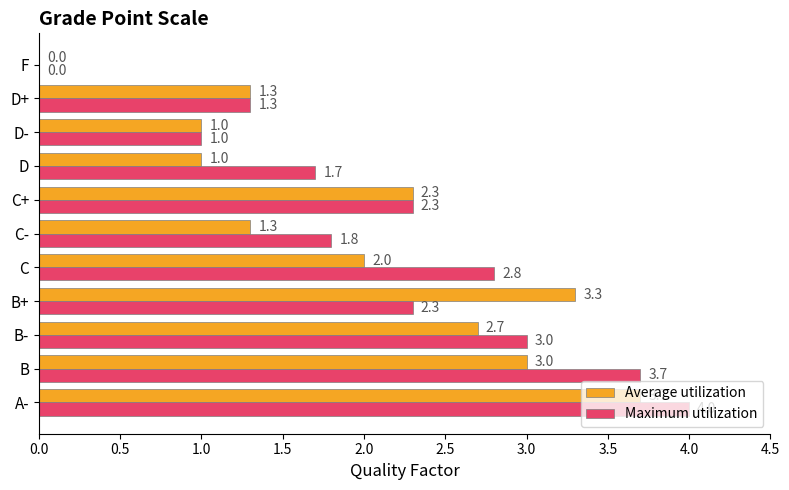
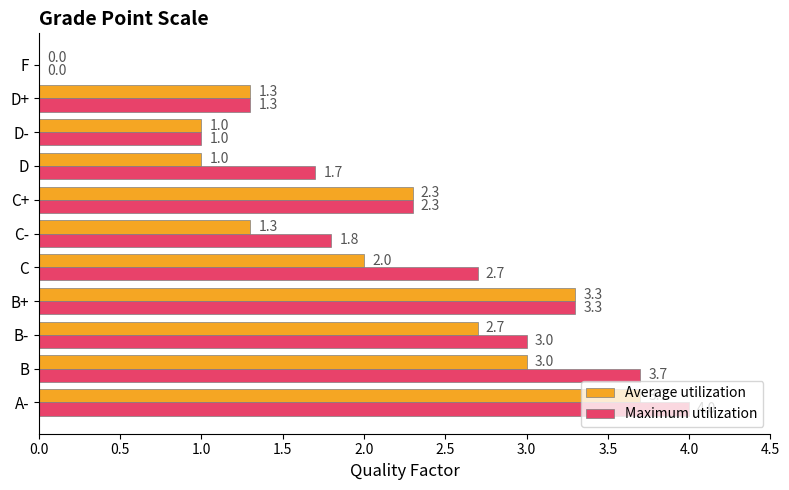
  {
    "Average utilization": {
      "F": 0.0,
      "D+": 1.3,
      "D-": 1.0,
      "D": 1.0,
      "C+": 2.3,
      "C-": 1.3,
      "C": 2.0,
      "B+": 3.3,
      "B-": 2.7,
      "B": 3.0
    },
    "Maximum utilization": {
      "F": 0.0,
      "D+": 1.3,
      "D-": 1.0,
      "D": 1.7,
      "C+": 2.3,
      "C-": 1.8,
-     "C": 2.8,
-     "B+": 2.3,
+     "C": 2.7,
+     "B+": 3.3,
      "B-": 3.0
    }
  }
